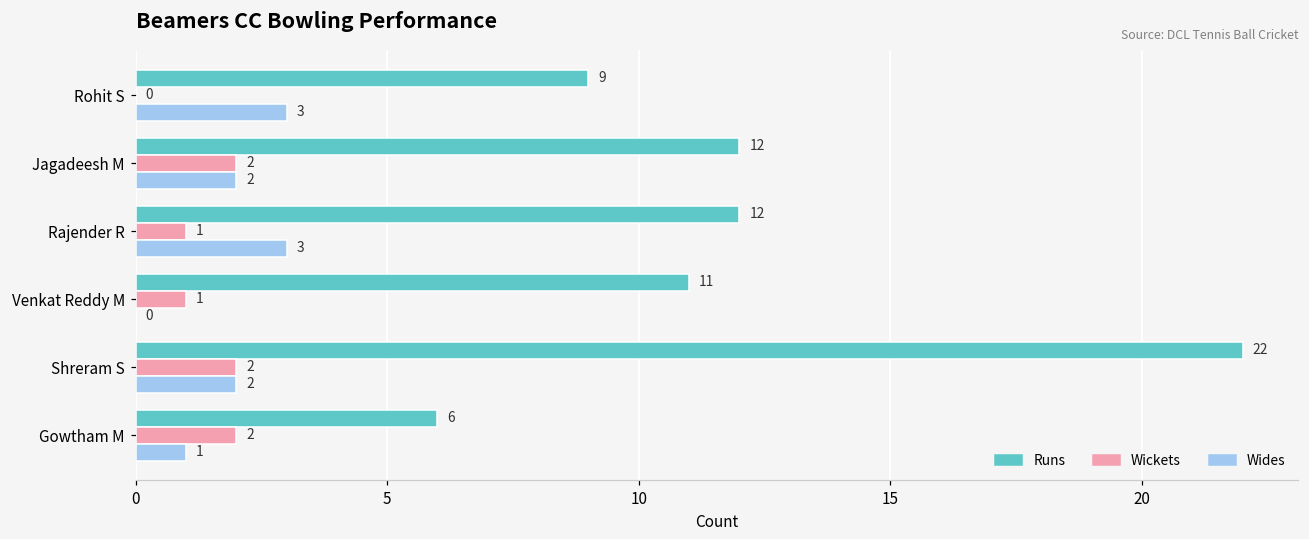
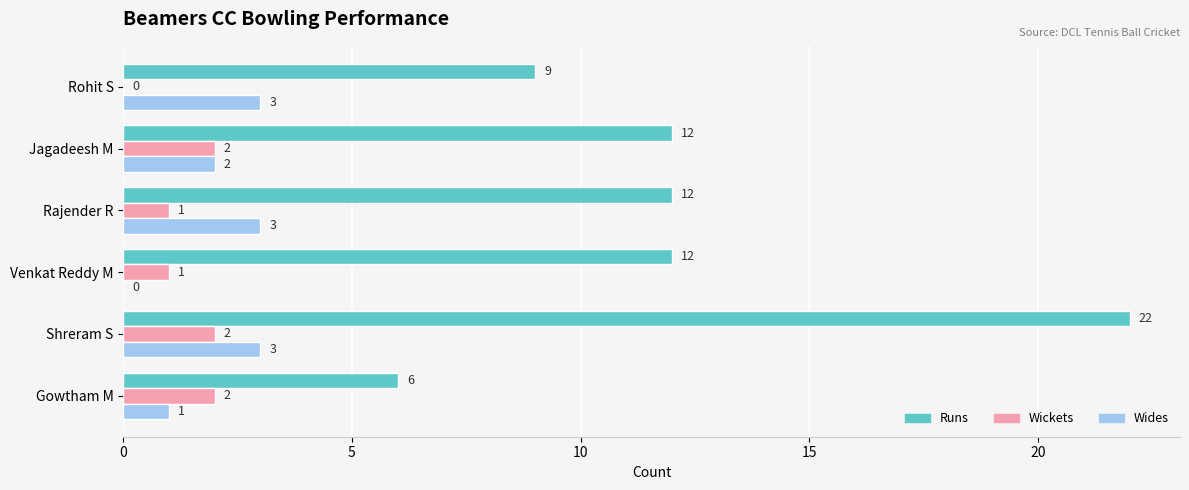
  {
    "Runs": {
      "Rohit S": 9,
      "Jagadeesh M": 12,
      "Rajender R": 12,
-     "Venkat Reddy M": 11,
+     "Venkat Reddy M": 12,
      "Shreram S": 22,
      "Gowtham M": 6
    },
    "Wickets": {
      "Rohit S": 0,
      "Jagadeesh M": 2,
      "Rajender R": 1,
      "Venkat Reddy M": 1,
      "Shreram S": 2,
      "Gowtham M": 2
    },
    "Wides": {
      "Rohit S": 3,
      "Jagadeesh M": 2,
      "Rajender R": 3,
      "Venkat Reddy M": 0,
-     "Shreram S": 2,
+     "Shreram S": 3,
      "Gowtham M": 1
    }
  }
